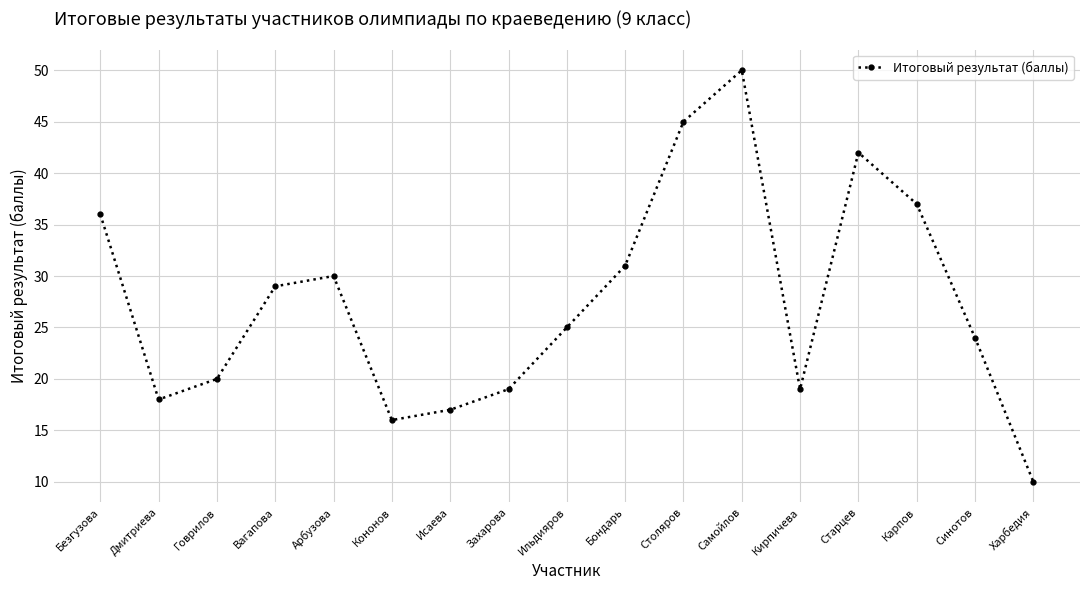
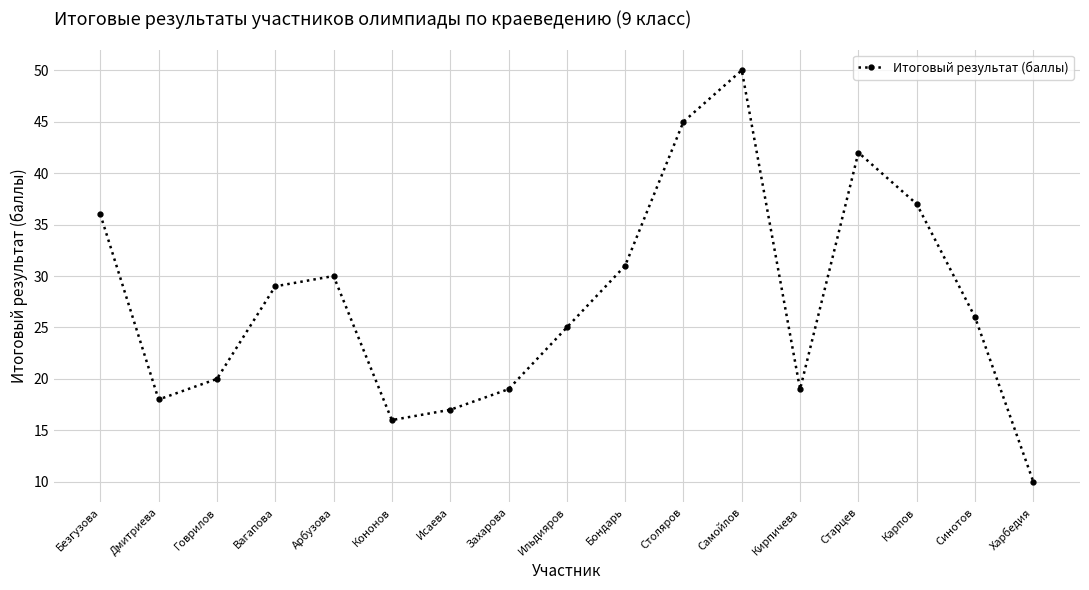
  {
    "Безгузова": 36,
    "Дмитриева": 18,
    "Говрилов": 20,
    "Вагапова": 29,
    "Арбузова": 30,
    "Кононов": 16,
    "Исаева": 17,
    "Захарова": 19,
    "Ильдияров": 25,
    "Бондарь": 31,
    "Столяров": 45,
    "Самойлов": 50,
    "Кирпичева": 19,
    "Старцев": 42,
    "Карпов": 37,
-   "Синотов": 24,
+   "Синотов": 26,
    "Харбедия": 10
  }
